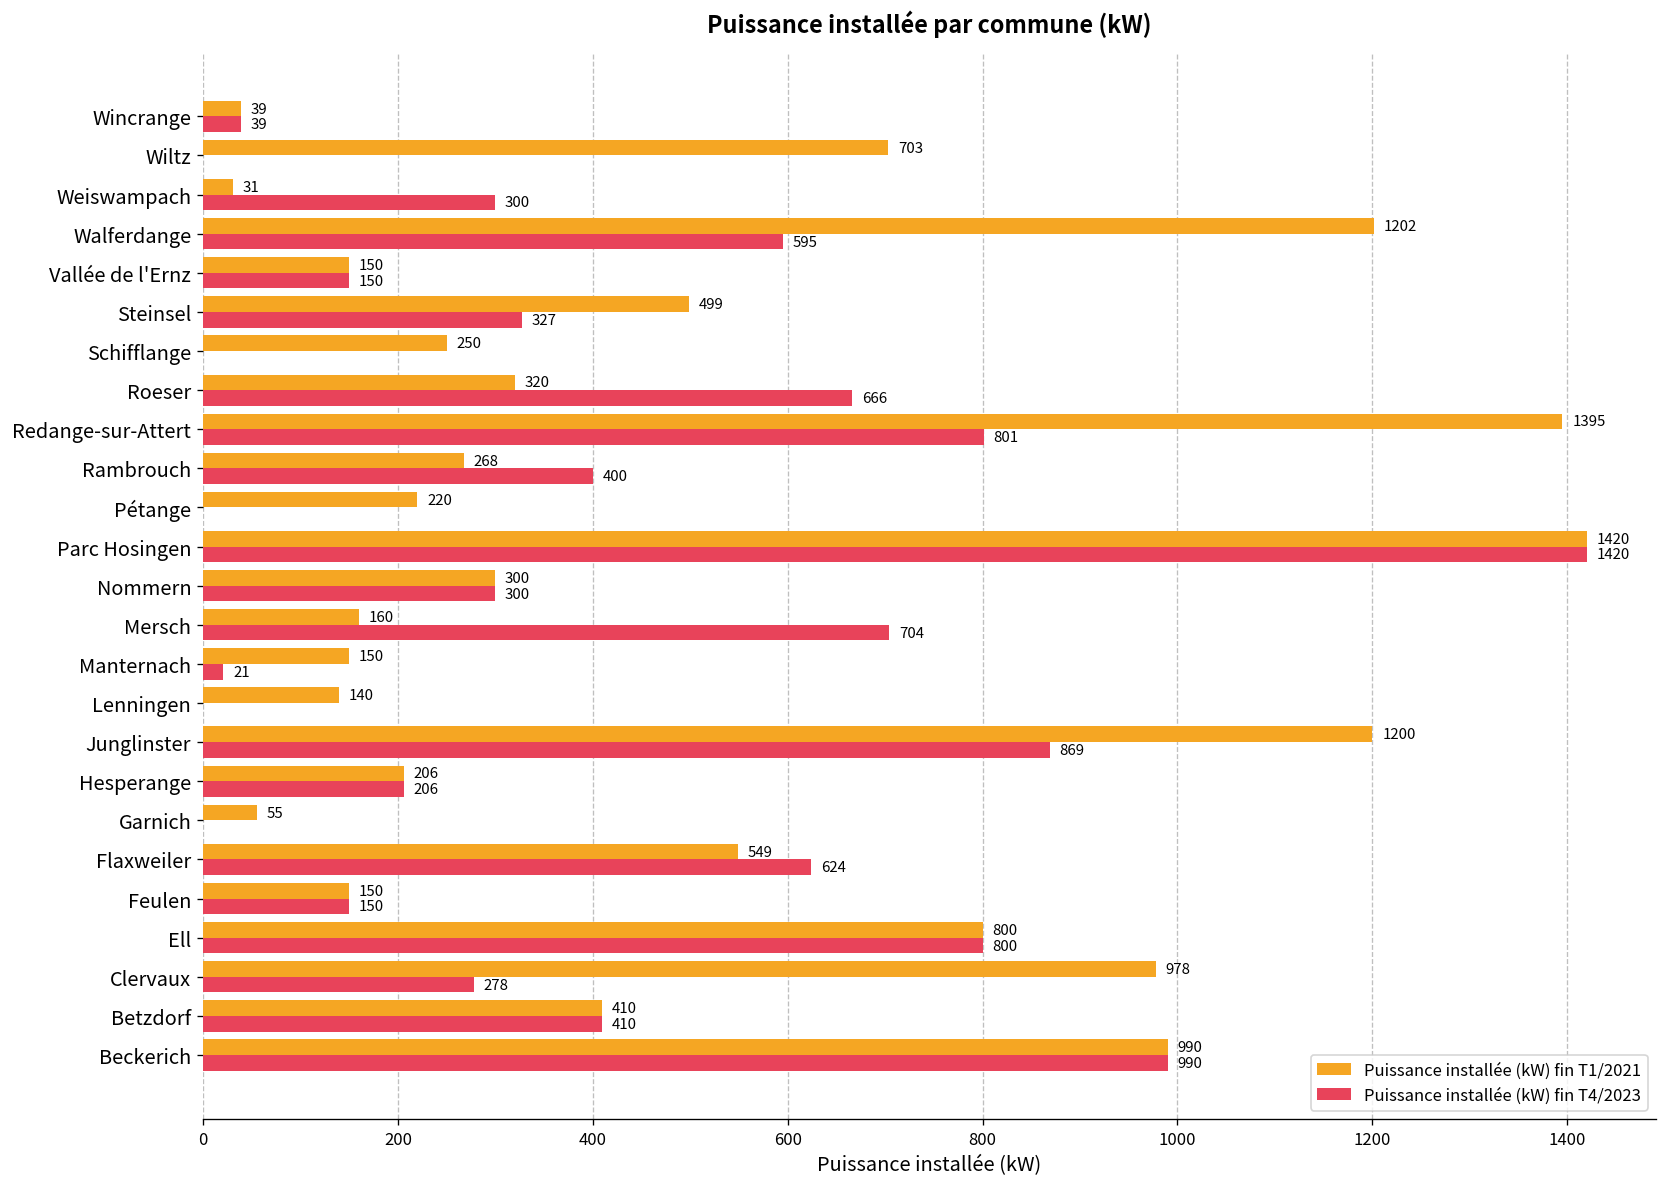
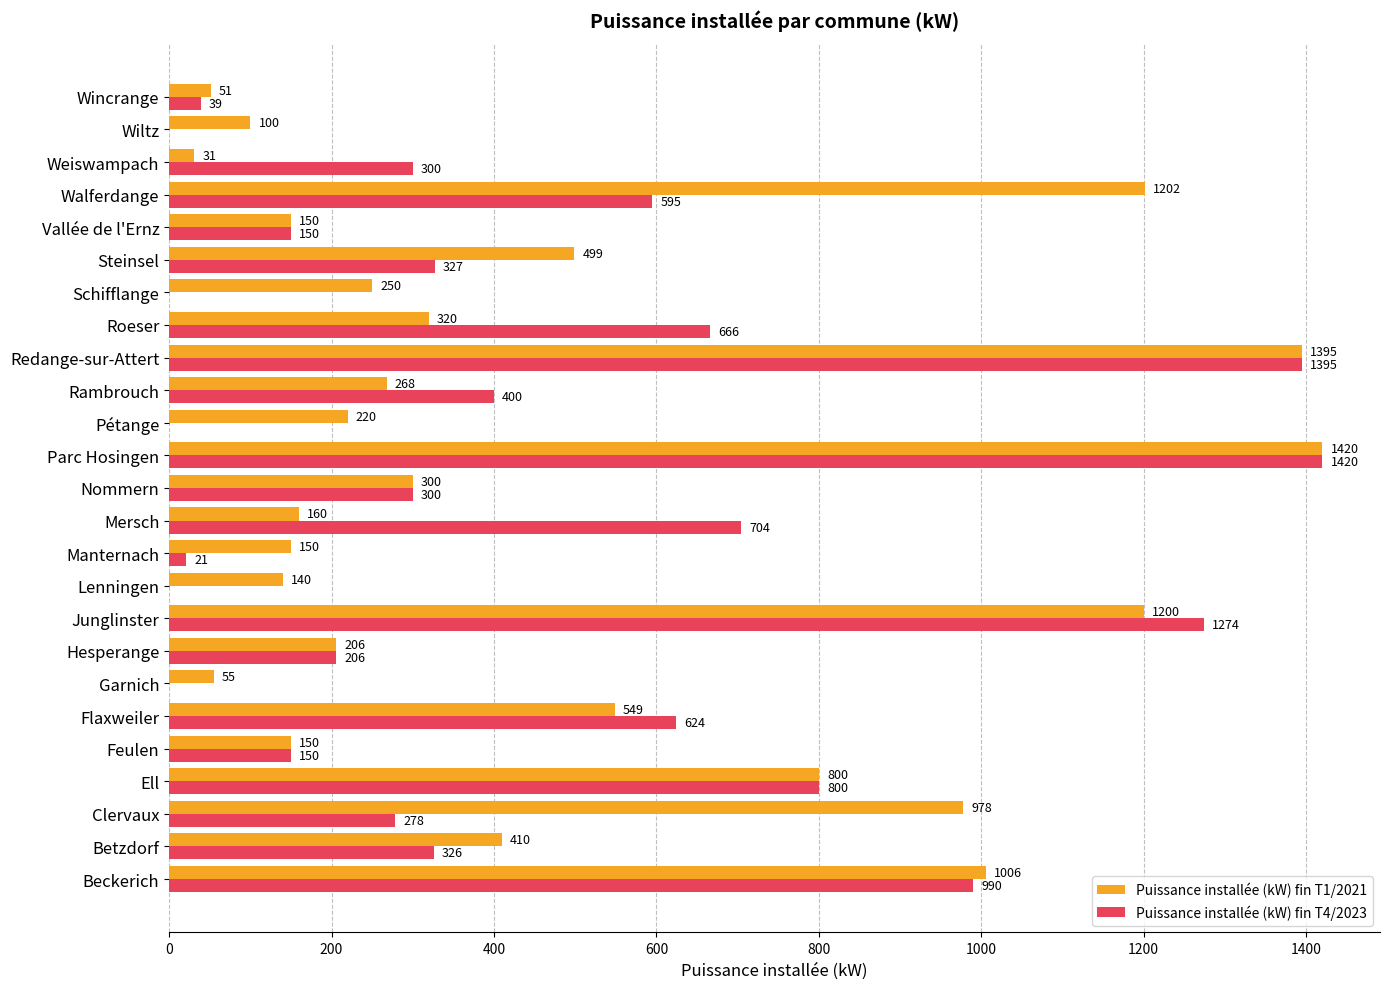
  {
    "Puissance installée (kW) fin T1/2021": {
-     "Wincrange": 39,
-     "Wiltz": 703,
+     "Wincrange": 51,
+     "Wiltz": 100,
      "Weiswampach": 31,
      "Walferdange": 1202,
      "Vallée de l'Ernz": 150,
      "Steinsel": 499,
      "Schifflange": 250,
      "Roeser": 320,
      "Redange-sur-Attert": 1395,
      "Rambrouch": 268,
      "Pétange": 220,
      "Parc Hosingen": 1420,
      "Nommern": 300,
      "Mersch": 160,
      "Manternach": 150,
      "Lenningen": 140,
      "Junglinster": 1200,
      "Hesperange": 206,
      "Garnich": 55,
      "Flaxweiler": 549,
      "Feulen": 150,
      "Ell": 800,
      "Clervaux": 978,
      "Betzdorf": 410,
-     "Beckerich": 990
+     "Beckerich": 1006
    },
    "Puissance installée (kW) fin T4/2023": {
      "Wincrange": 39,
      "Weiswampach": 300,
      "Walferdange": 595,
      "Vallée de l'Ernz": 150,
      "Steinsel": 327,
      "Roeser": 666,
-     "Redange-sur-Attert": 801,
+     "Redange-sur-Attert": 1395,
      "Rambrouch": 400,
      "Parc Hosingen": 1420,
      "Nommern": 300,
      "Mersch": 704,
      "Manternach": 21,
-     "Junglinster": 869,
+     "Junglinster": 1274,
      "Hesperange": 206,
      "Flaxweiler": 624,
      "Feulen": 150,
      "Ell": 800,
      "Clervaux": 278,
-     "Betzdorf": 410,
+     "Betzdorf": 326,
      "Beckerich": 990
    }
  }
